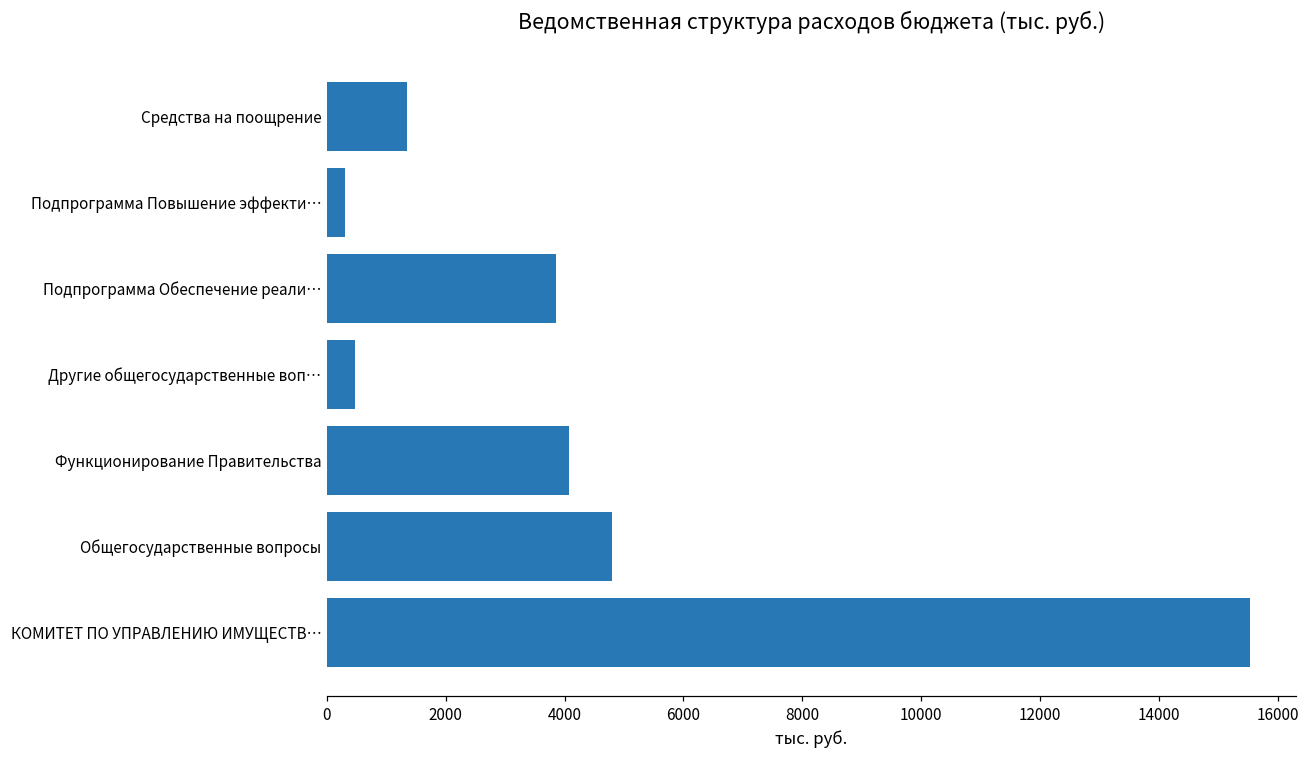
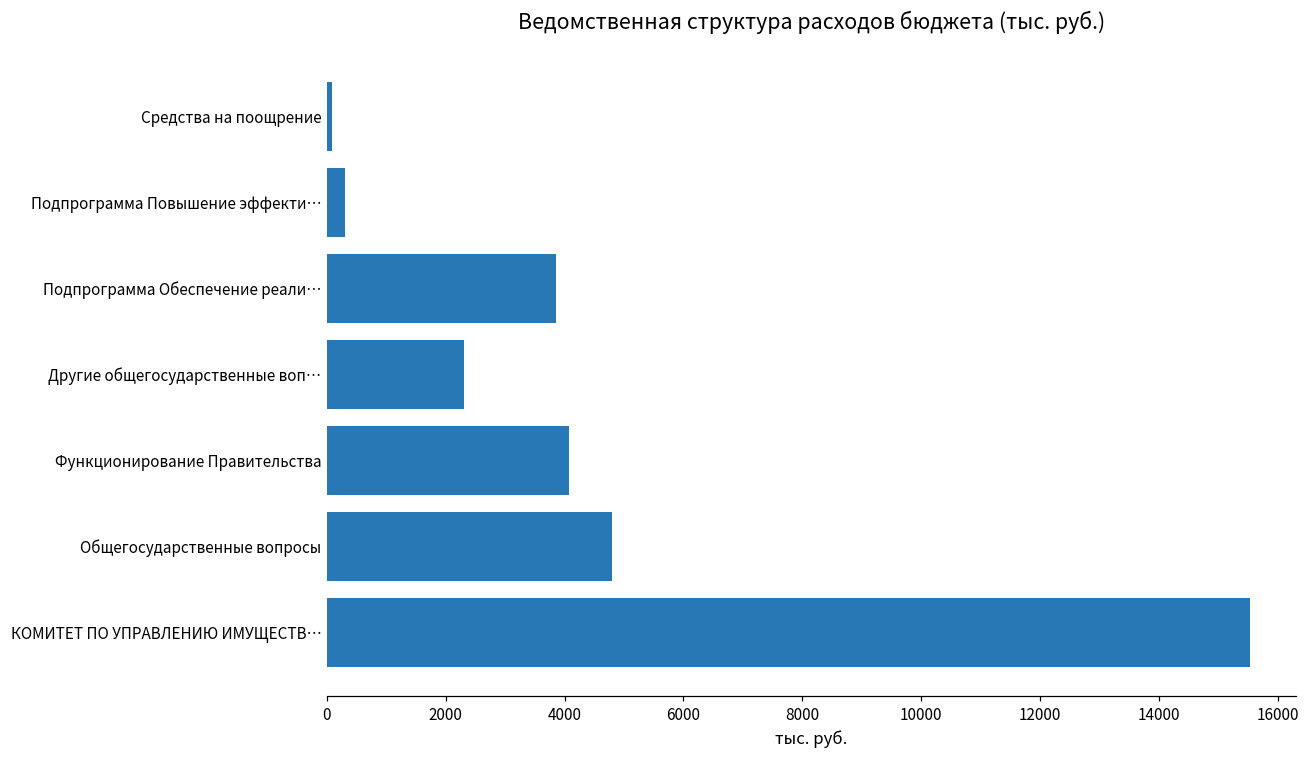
  {
-   "Средства на поощрение": 1300,
+   "Средства на поощрение": 100,
    "Подпрограмма Повышение эффекти…": 300,
    "Подпрограмма Обеспечение реали…": 3800,
-   "Другие общегосударственные воп…": 500,
+   "Другие общегосударственные воп…": 2300,
    "Функционирование Правительства": 4100,
    "Общегосударственные вопросы": 4800,
    "КОМИТЕТ ПО УПРАВЛЕНИЮ ИМУЩЕСТВ…": 15500
  }
